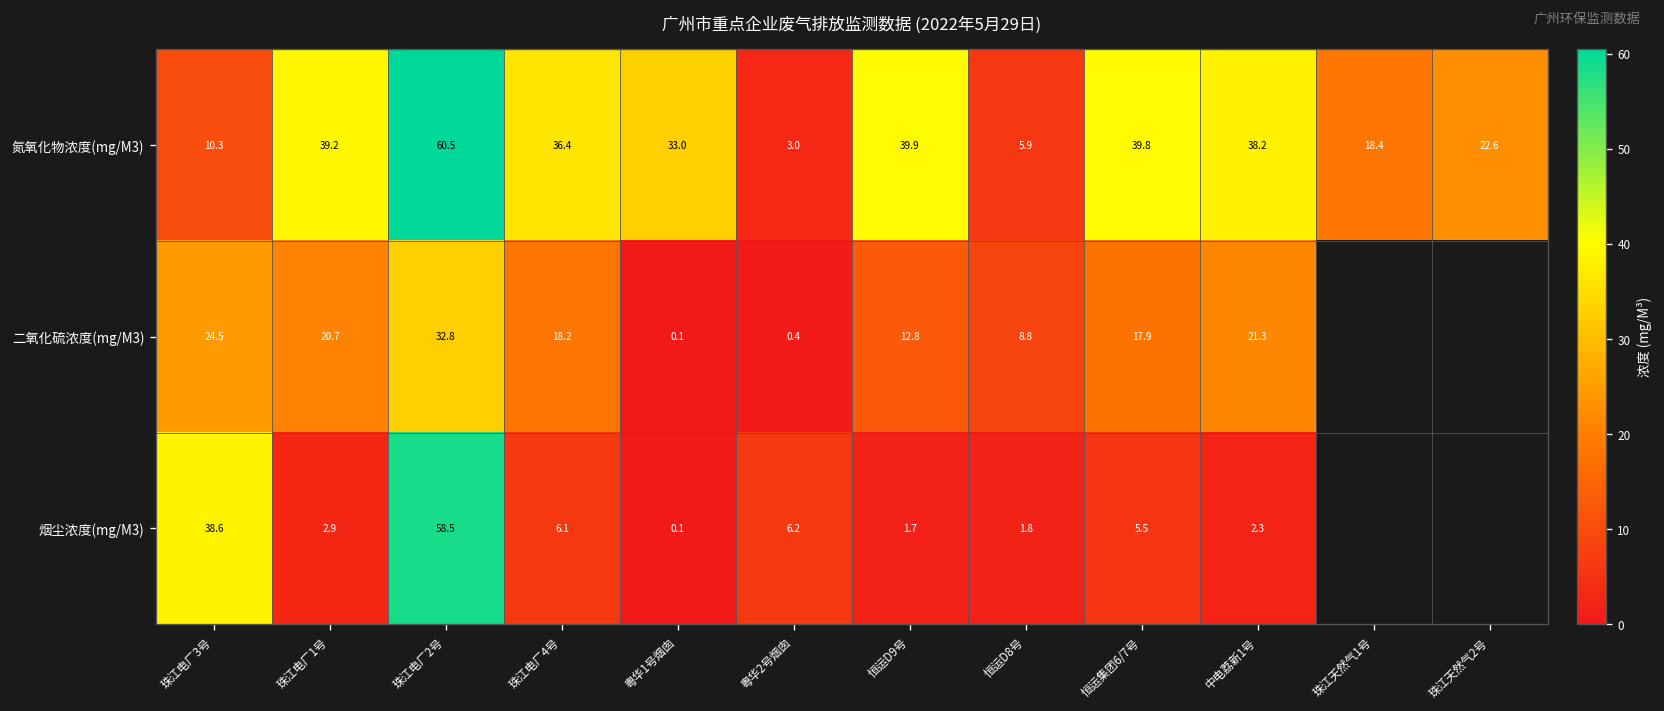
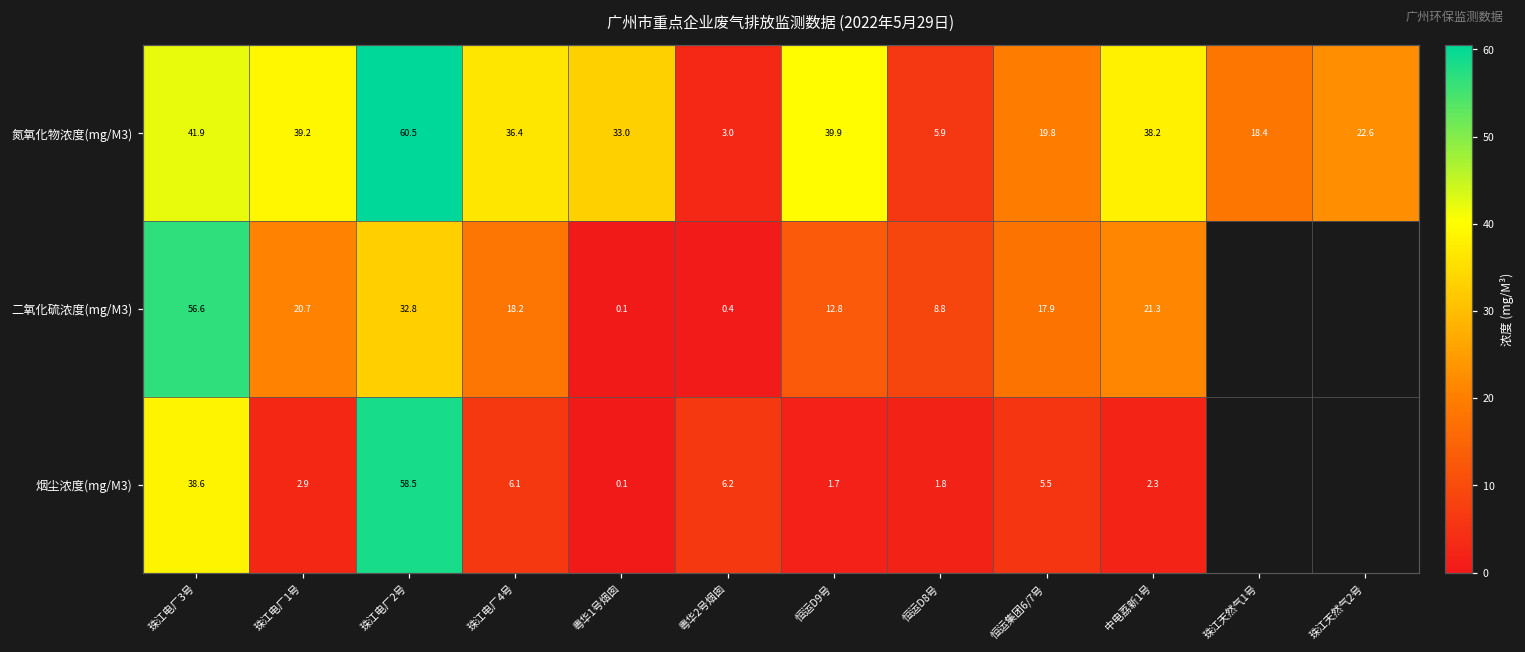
  {
    "氮氧化物浓度(mg/M3)": {
-     "珠江电厂3号": 10.3,
+     "珠江电厂3号": 41.9,
      "珠江电厂1号": 39.2,
      "珠江电厂2号": 60.5,
      "珠江电厂4号": 36.4,
      "粤华1号烟囱": 33.0,
      "粤华2号烟囱": 3.0,
      "恒运D9号": 39.9,
      "恒运D8号": 5.9,
-     "恒运集团6/7号": 39.8,
+     "恒运集团6/7号": 19.8,
      "中电荔新1号": 38.2,
      "珠江天然气1号": 18.4,
      "珠江天然气2号": 22.6
    },
    "二氧化硫浓度(mg/M3)": {
-     "珠江电厂3号": 24.5,
+     "珠江电厂3号": 56.6,
      "珠江电厂1号": 20.7,
      "珠江电厂2号": 32.8,
      "珠江电厂4号": 18.2,
      "粤华1号烟囱": 0.1,
      "粤华2号烟囱": 0.4,
      "恒运D9号": 12.8,
      "恒运D8号": 8.8,
      "恒运集团6/7号": 17.9,
      "中电荔新1号": 21.3
    },
    "烟尘浓度(mg/M3)": {
      "珠江电厂3号": 38.6,
      "珠江电厂1号": 2.9,
      "珠江电厂2号": 58.5,
      "珠江电厂4号": 6.1,
      "粤华1号烟囱": 0.1,
      "粤华2号烟囱": 6.2,
      "恒运D9号": 1.7,
      "恒运D8号": 1.8,
      "恒运集团6/7号": 5.5,
      "中电荔新1号": 2.3
    }
  }
